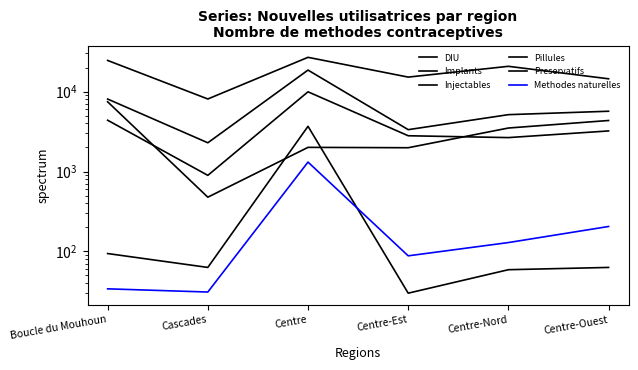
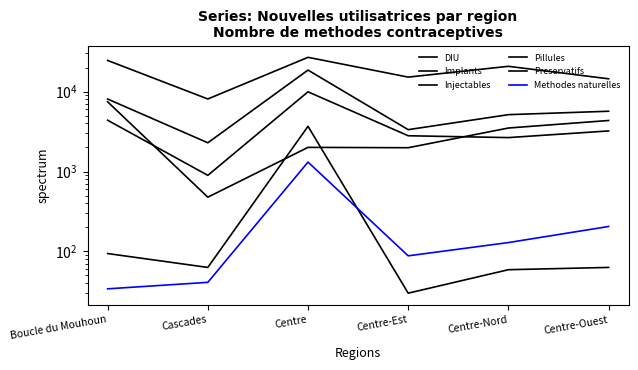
  {
    "Methodes naturelles": {
      "Boucle du Mouhoun": 34,
-     "Cascades": 31,
+     "Cascades": 40,
      "Centre": 1300,
      "Centre-Est": 90,
      "Centre-Nord": 130,
      "Centre-Ouest": 210
    }
  }
